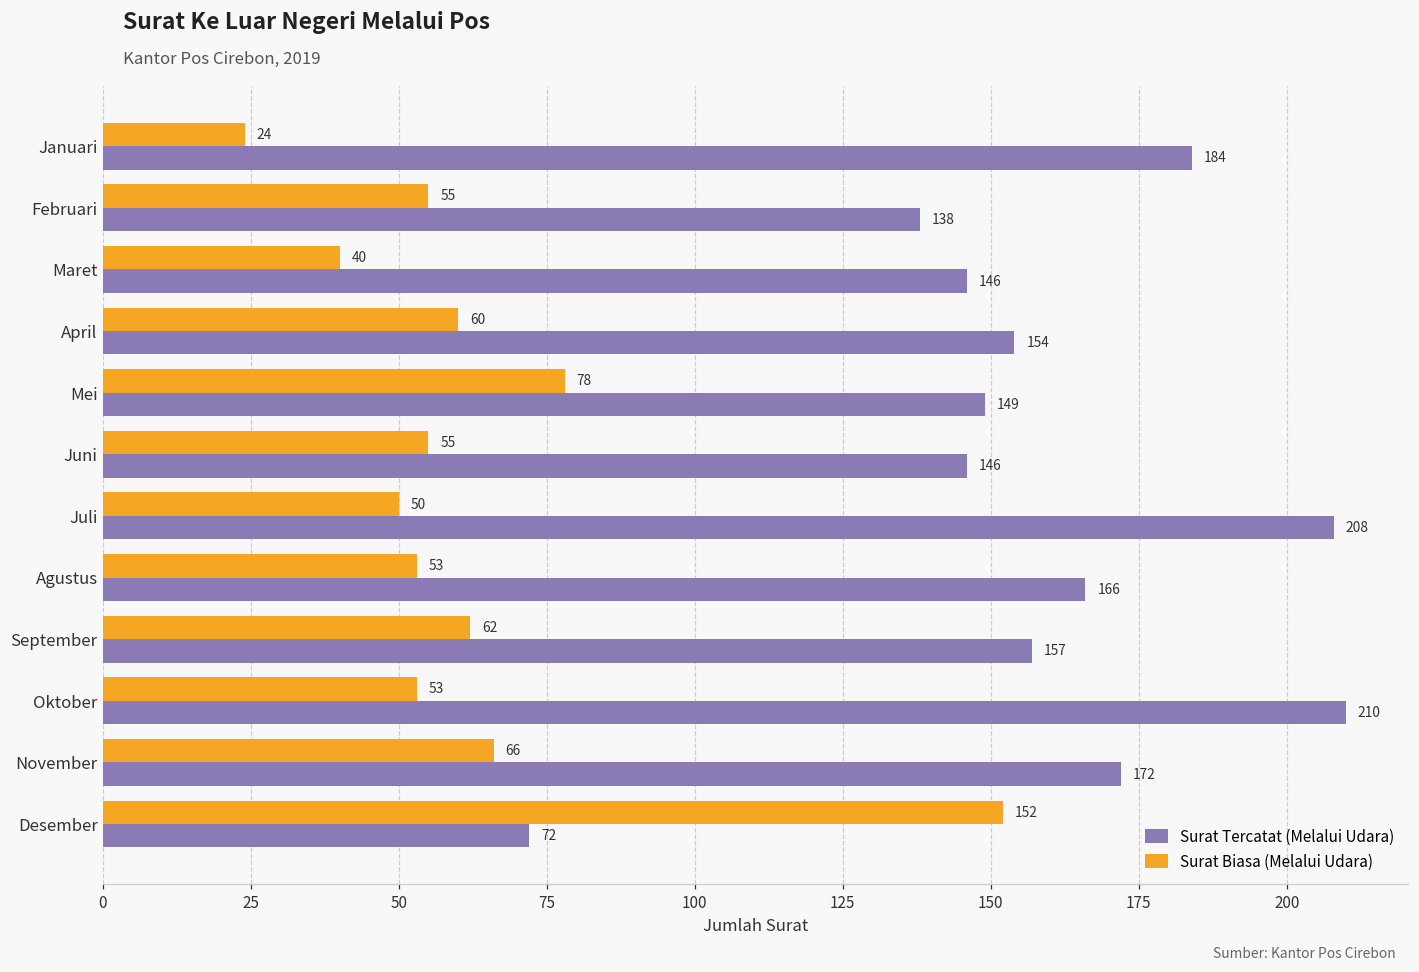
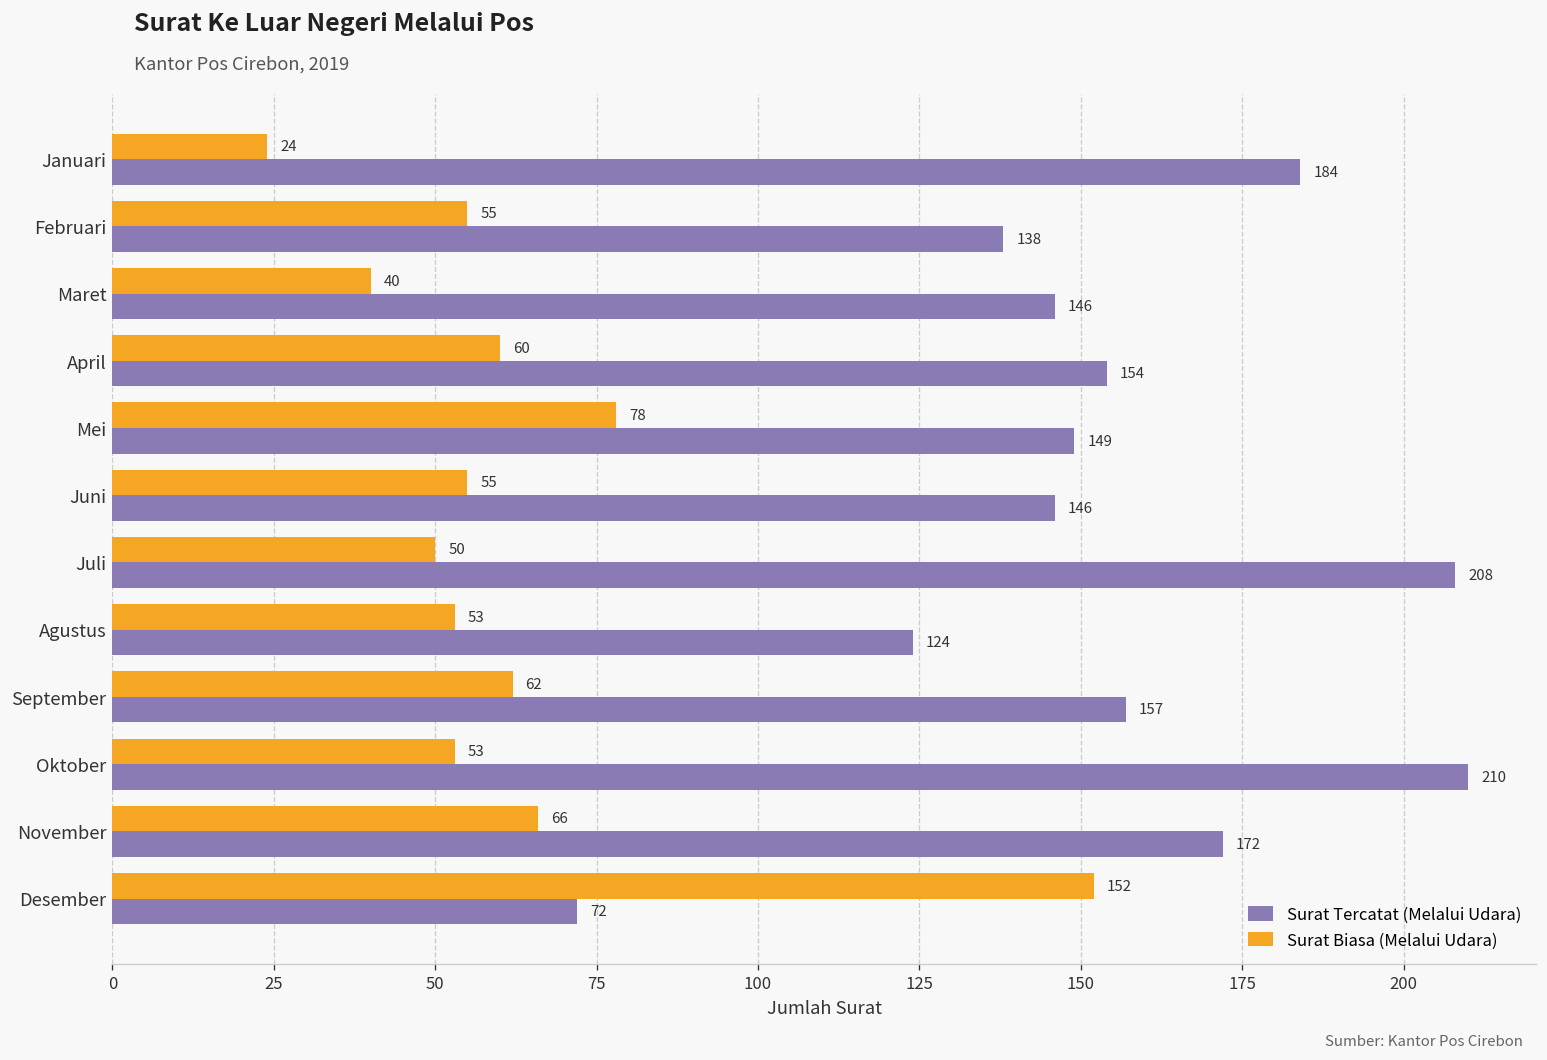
  {
    "Surat Tercatat (Melalui Udara)": {
      "Januari": 184,
      "Februari": 138,
      "Maret": 146,
      "April": 154,
      "Mei": 149,
      "Juni": 146,
      "Juli": 208,
-     "Agustus": 166,
+     "Agustus": 124,
      "September": 157,
      "Oktober": 210,
      "November": 172,
      "Desember": 72
    },
    "Surat Biasa (Melalui Udara)": {
      "Januari": 24,
      "Februari": 55,
      "Maret": 40,
      "April": 60,
      "Mei": 78,
      "Juni": 55,
      "Juli": 50,
      "Agustus": 53,
      "September": 62,
      "Oktober": 53,
      "November": 66,
      "Desember": 152
    }
  }
